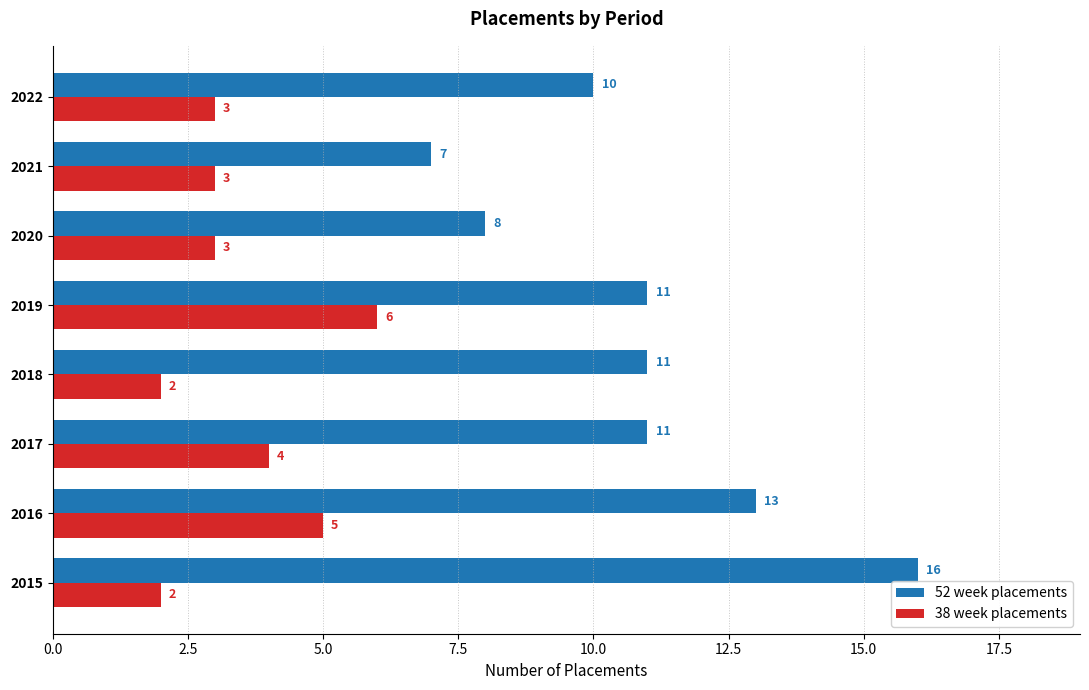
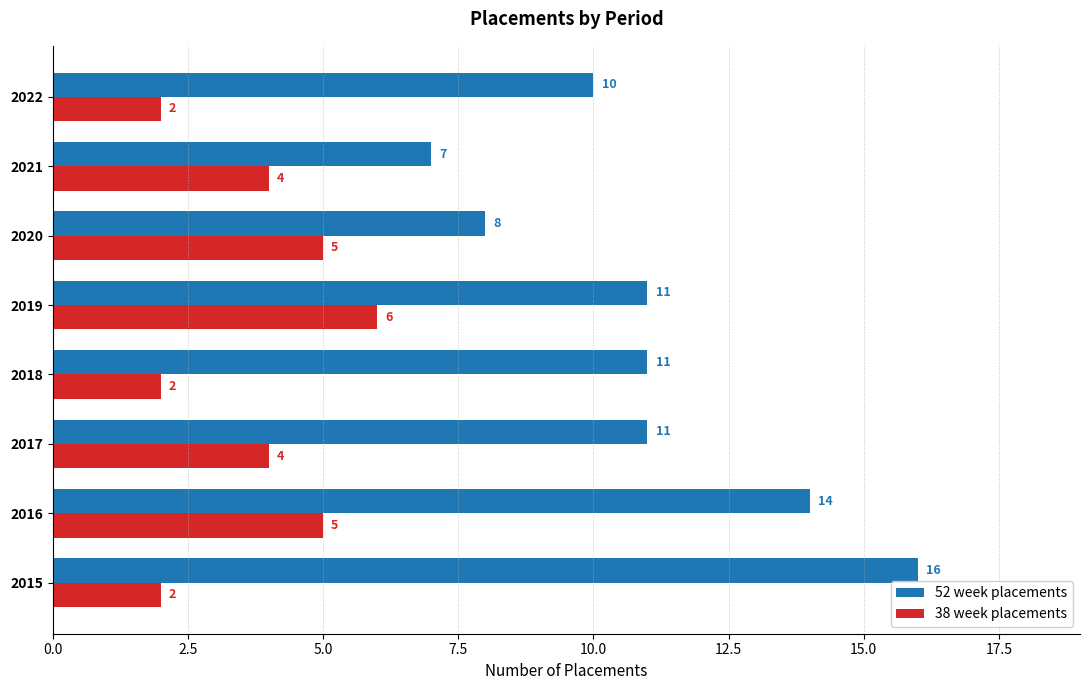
  {
    "52 week placements": {
      "2022": 10,
      "2021": 7,
      "2020": 8,
      "2019": 11,
      "2018": 11,
      "2017": 11,
-     "2016": 13,
+     "2016": 14,
      "2015": 16
    },
    "38 week placements": {
-     "2022": 3,
-     "2021": 3,
-     "2020": 3,
+     "2022": 2,
+     "2021": 4,
+     "2020": 5,
      "2019": 6,
      "2018": 2,
      "2017": 4,
      "2016": 5,
      "2015": 2
    }
  }
